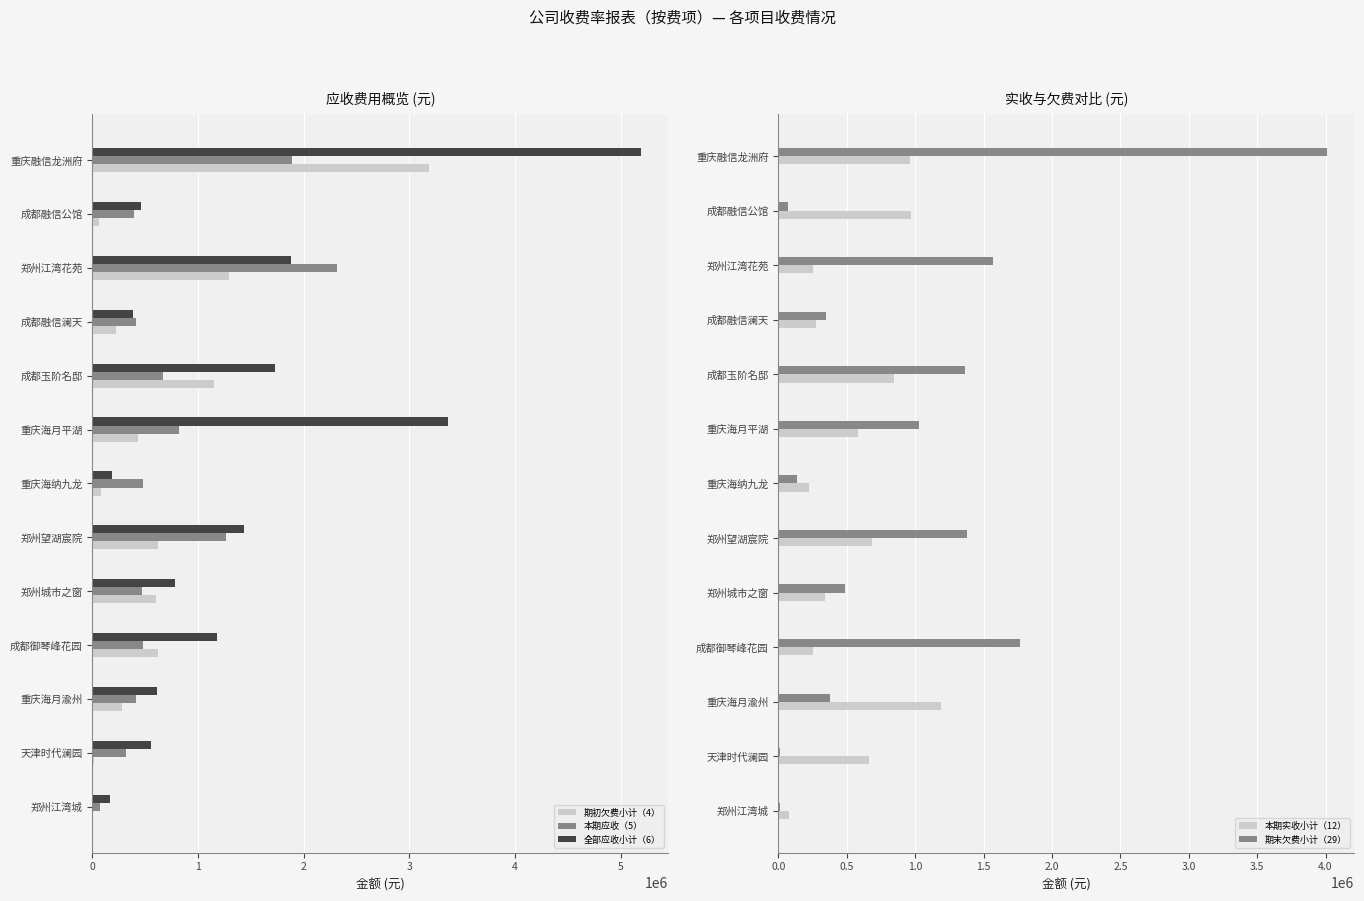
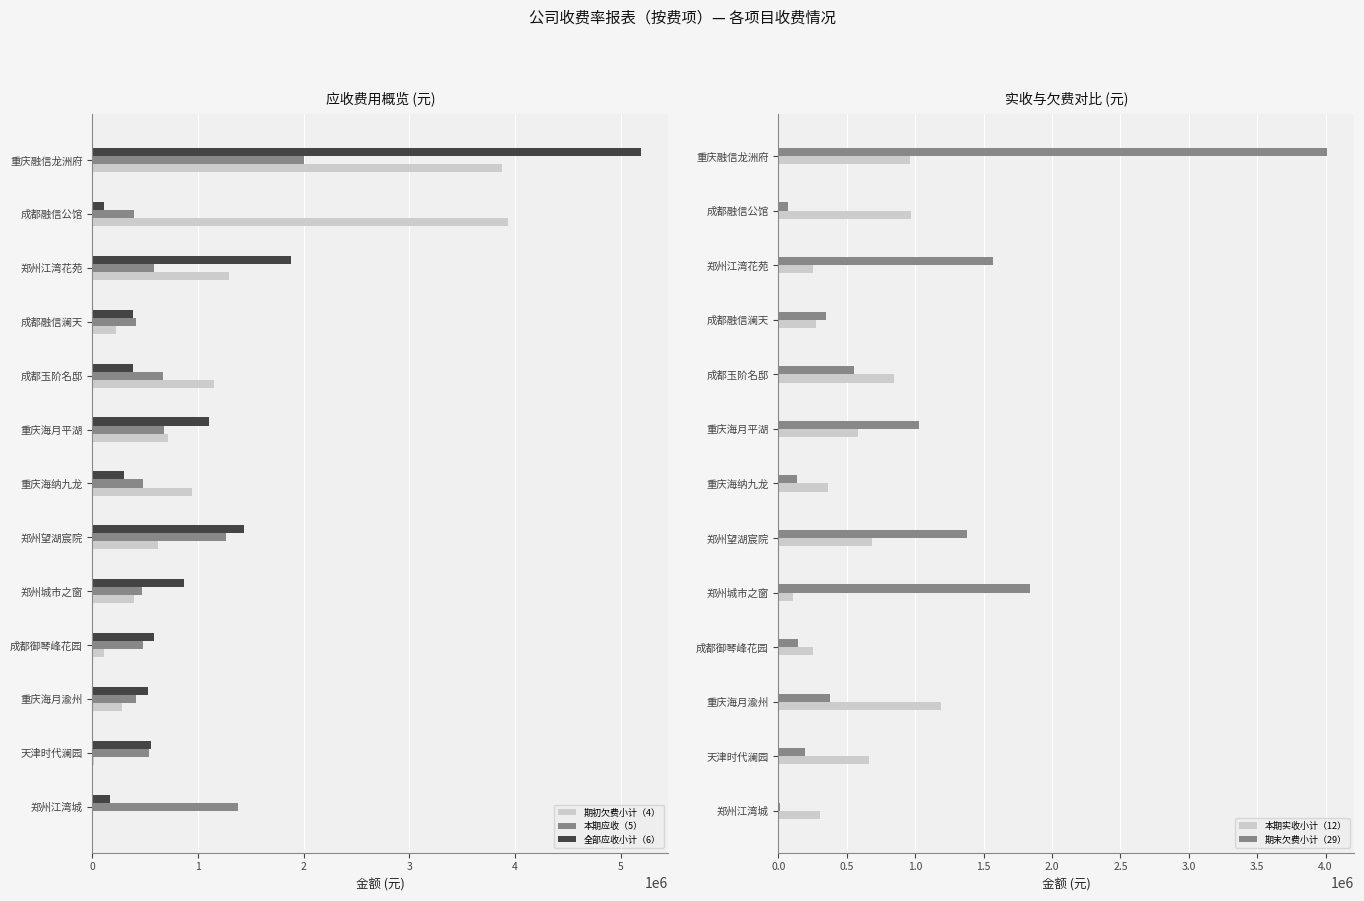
  {
    "应收费用概览 (元)": {
      "期初欠费小计（4）": {
-       "重庆融信龙洲府": 3190000,
-       "成都融信公馆": 70000,
+       "重庆融信龙洲府": 3880000,
+       "成都融信公馆": 3930000,
        "郑州江湾花苑": 1290000,
        "成都融信澜天": 230000,
        "成都玉阶名邸": 1150000,
-       "重庆海月平湖": 430000,
-       "重庆海纳九龙": 80000,
+       "重庆海月平湖": 720000,
+       "重庆海纳九龙": 950000,
        "郑州望湖宸院": 620000,
-       "郑州城市之窗": 600000,
-       "成都御琴峰花园": 620000,
+       "郑州城市之窗": 390000,
+       "成都御琴峰花园": 110000,
        "重庆海月渝州": 280000,
        "郑州江湾城": 0
      },
      "本期应收（5）": {
-       "重庆融信龙洲府": 1890000,
+       "重庆融信龙洲府": 2010000,
        "成都融信公馆": 390000,
-       "郑州江湾花苑": 2320000,
+       "郑州江湾花苑": 580000,
        "成都融信澜天": 410000,
        "成都玉阶名邸": 670000,
-       "重庆海月平湖": 820000,
+       "重庆海月平湖": 680000,
        "重庆海纳九龙": 480000,
        "郑州望湖宸院": 1270000,
        "郑州城市之窗": 470000,
        "成都御琴峰花园": 480000,
        "重庆海月渝州": 420000,
-       "天津时代澜园": 320000,
-       "郑州江湾城": 70000
+       "天津时代澜园": 540000,
+       "郑州江湾城": 1380000
      },
      "全部应收小计（6）": {
        "重庆融信龙洲府": 5190000,
-       "成都融信公馆": 460000,
+       "成都融信公馆": 110000,
        "郑州江湾花苑": 1880000,
        "成都融信澜天": 390000,
-       "成都玉阶名邸": 1730000,
-       "重庆海月平湖": 3370000,
-       "重庆海纳九龙": 190000,
+       "成都玉阶名邸": 380000,
+       "重庆海月平湖": 1100000,
+       "重庆海纳九龙": 300000,
        "郑州望湖宸院": 1440000,
-       "郑州城市之窗": 780000,
-       "成都御琴峰花园": 1180000,
-       "重庆海月渝州": 610000,
+       "郑州城市之窗": 860000,
+       "成都御琴峰花园": 580000,
+       "重庆海月渝州": 520000,
        "天津时代澜园": 550000,
        "郑州江湾城": 170000
      }
    },
    "实收与欠费对比 (元)": {
      "本期实收小计（12）": {
        "重庆融信龙洲府": 960000,
        "成都融信公馆": 970000,
        "郑州江湾花苑": 260000,
        "成都融信澜天": 270000,
        "成都玉阶名邸": 850000,
        "重庆海月平湖": 580000,
-       "重庆海纳九龙": 230000,
+       "重庆海纳九龙": 360000,
        "郑州望湖宸院": 680000,
-       "郑州城市之窗": 340000,
+       "郑州城市之窗": 100000,
        "成都御琴峰花园": 250000,
        "重庆海月渝州": 1190000,
        "天津时代澜园": 660000,
-       "郑州江湾城": 80000
+       "郑州江湾城": 300000
      },
      "期末欠费小计（29）": {
        "重庆融信龙洲府": 4010000,
        "成都融信公馆": 70000,
        "郑州江湾花苑": 1570000,
        "成都融信澜天": 340000,
-       "成都玉阶名邸": 1360000,
+       "成都玉阶名邸": 550000,
        "重庆海月平湖": 1030000,
        "重庆海纳九龙": 130000,
        "郑州望湖宸院": 1380000,
-       "郑州城市之窗": 490000,
-       "成都御琴峰花园": 1770000,
+       "郑州城市之窗": 1840000,
+       "成都御琴峰花园": 140000,
        "重庆海月渝州": 380000,
-       "天津时代澜园": 10000
+       "天津时代澜园": 190000
      }
    }
  }
